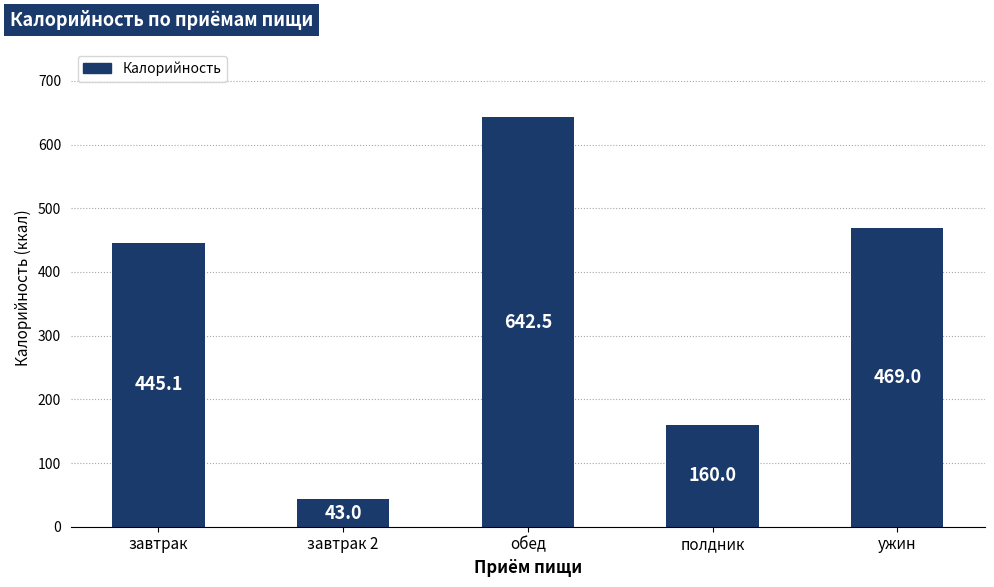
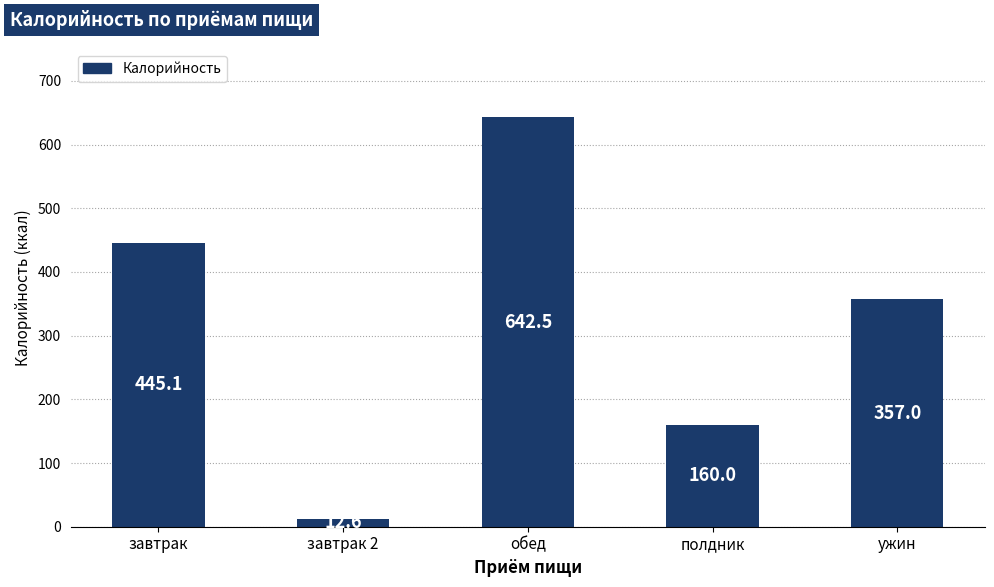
  {
    "завтрак": 445.1,
-   "завтрак 2": 40,
+   "завтрак 2": 10,
    "обед": 642.5,
    "полдник": 160.0,
-   "ужин": 469.0
+   "ужин": 357.0
  }
